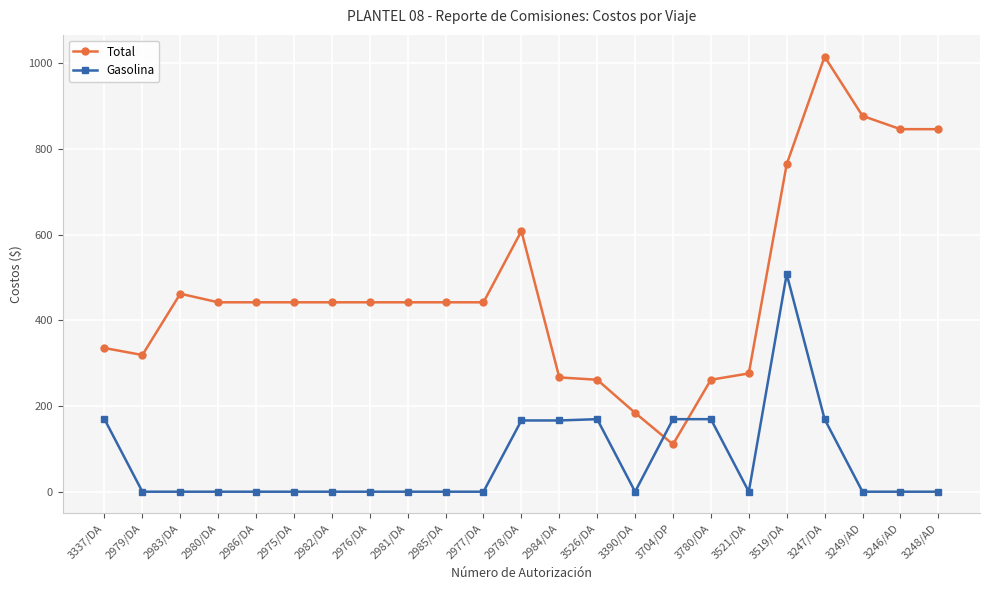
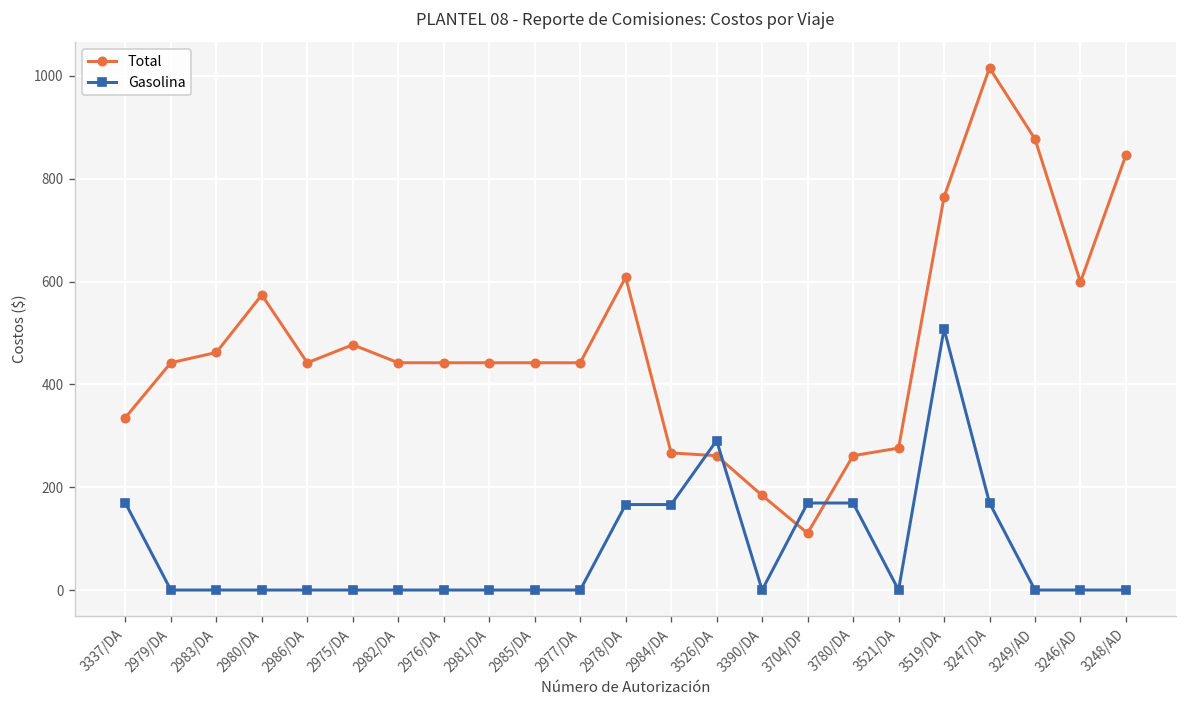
  {
    "Total": {
      "3337/DA": 340,
-     "2979/DA": 320,
+     "2979/DA": 440,
      "2983/DA": 460,
-     "2980/DA": 440,
+     "2980/DA": 570,
      "2986/DA": 440,
-     "2975/DA": 440,
+     "2975/DA": 480,
      "2982/DA": 440,
      "2976/DA": 440,
      "2981/DA": 440,
      "2985/DA": 440,
      "2977/DA": 440,
      "2978/DA": 610,
      "2984/DA": 270,
      "3526/DA": 260,
      "3390/DA": 180,
      "3704/DP": 110,
      "3780/DA": 260,
      "3521/DA": 280,
      "3519/DA": 760,
      "3247/DA": 1020,
      "3249/AD": 880,
-     "3246/AD": 850,
+     "3246/AD": 600,
      "3248/AD": 850
    },
    "Gasolina": {
      "3337/DA": 170,
      "2979/DA": 0,
      "2983/DA": 0,
      "2980/DA": 0,
      "2986/DA": 0,
      "2975/DA": 0,
      "2982/DA": 0,
      "2976/DA": 0,
      "2981/DA": 0,
      "2985/DA": 0,
      "2977/DA": 0,
      "2978/DA": 170,
      "2984/DA": 170,
-     "3526/DA": 170,
+     "3526/DA": 290,
      "3390/DA": 0,
      "3704/DP": 170,
      "3780/DA": 170,
      "3521/DA": 0,
      "3519/DA": 510,
      "3247/DA": 170,
      "3249/AD": 0,
      "3246/AD": 0,
      "3248/AD": 0
    }
  }
